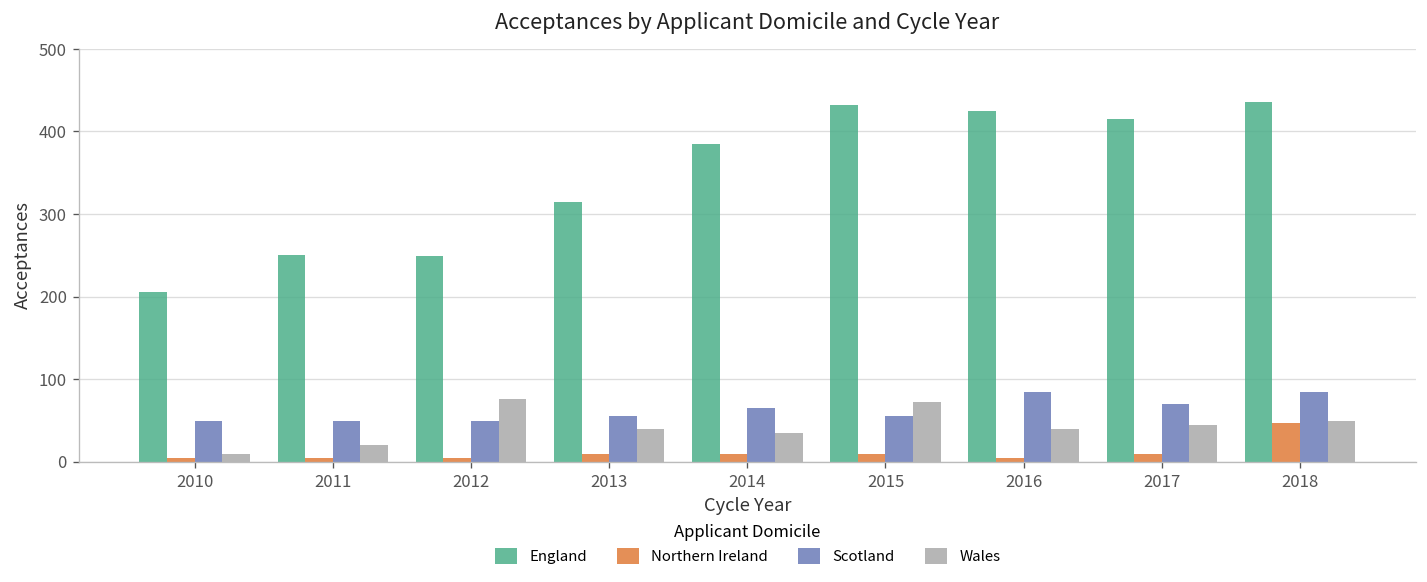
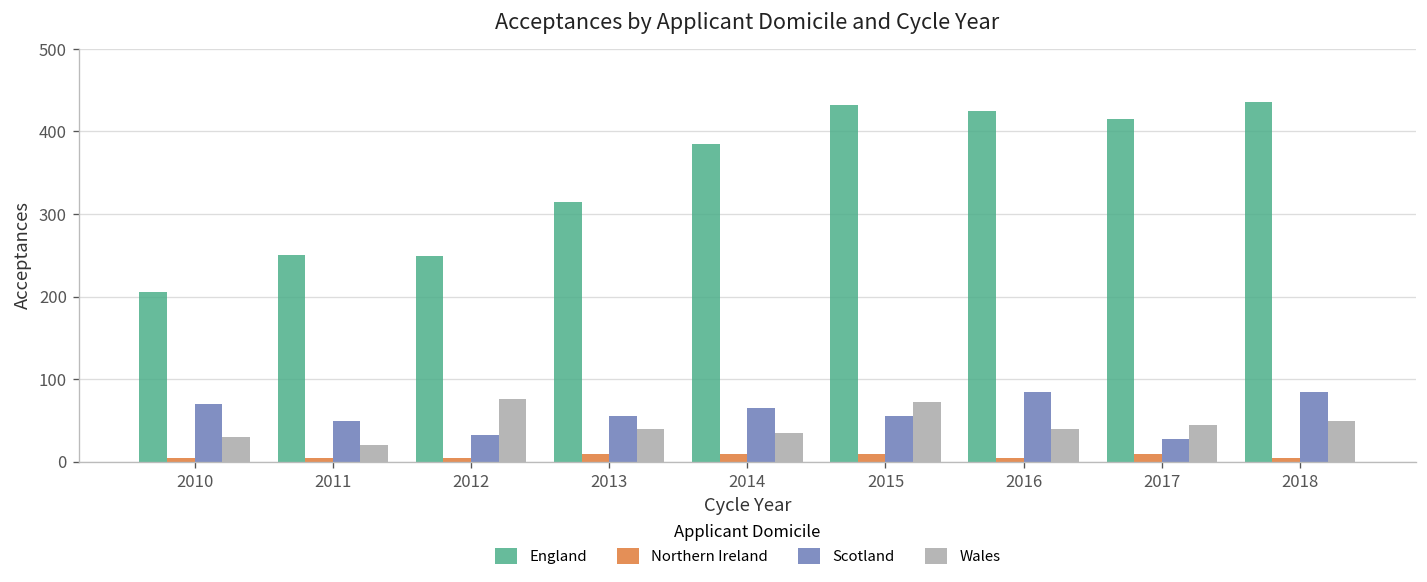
  {
    "England": {
      "2010": 210,
      "2011": 250,
      "2012": 250,
      "2013": 320,
      "2014": 390,
      "2015": 430,
      "2016": 430,
      "2017": 420,
      "2018": 440
    },
    "Northern Ireland": {
      "2010": 10,
      "2011": 10,
      "2012": 10,
      "2013": 10,
      "2014": 10,
      "2015": 10,
      "2016": 10,
      "2017": 10,
-     "2018": 50
+     "2018": 10
    },
    "Scotland": {
-     "2010": 50,
+     "2010": 70,
      "2011": 50,
-     "2012": 50,
+     "2012": 30,
      "2013": 60,
      "2014": 70,
      "2015": 60,
      "2016": 90,
-     "2017": 70,
+     "2017": 30,
      "2018": 90
    },
    "Wales": {
-     "2010": 10,
+     "2010": 30,
      "2011": 20,
      "2012": 80,
      "2013": 40,
      "2014": 40,
      "2015": 70,
      "2016": 40,
      "2017": 50,
      "2018": 50
    }
  }
